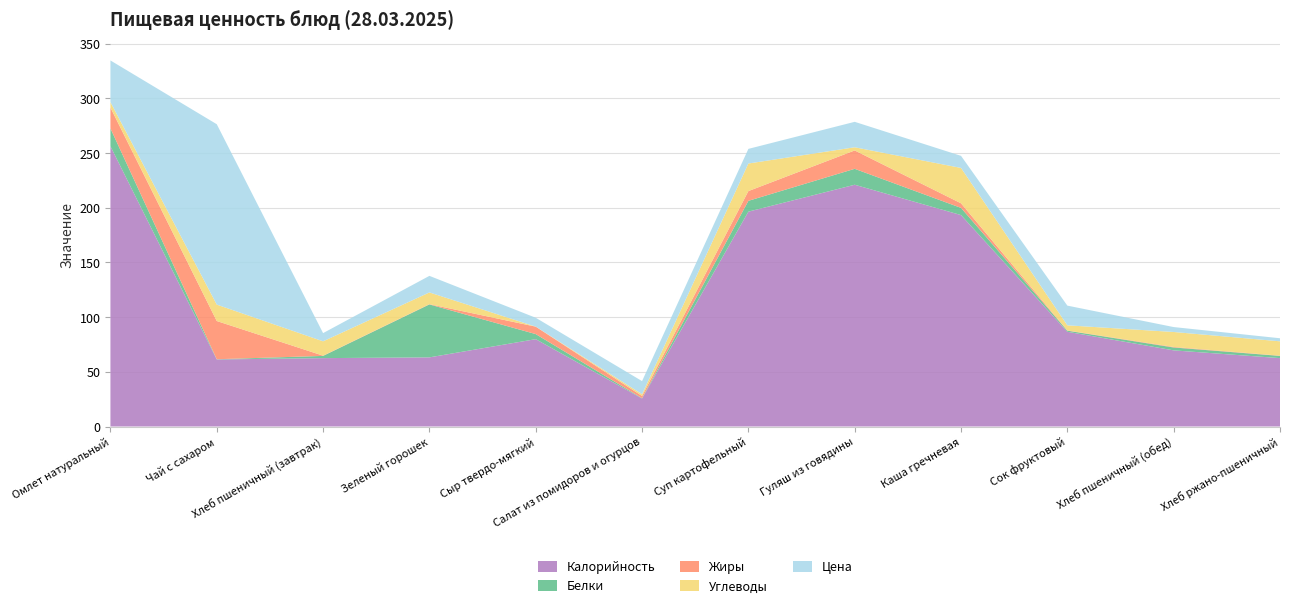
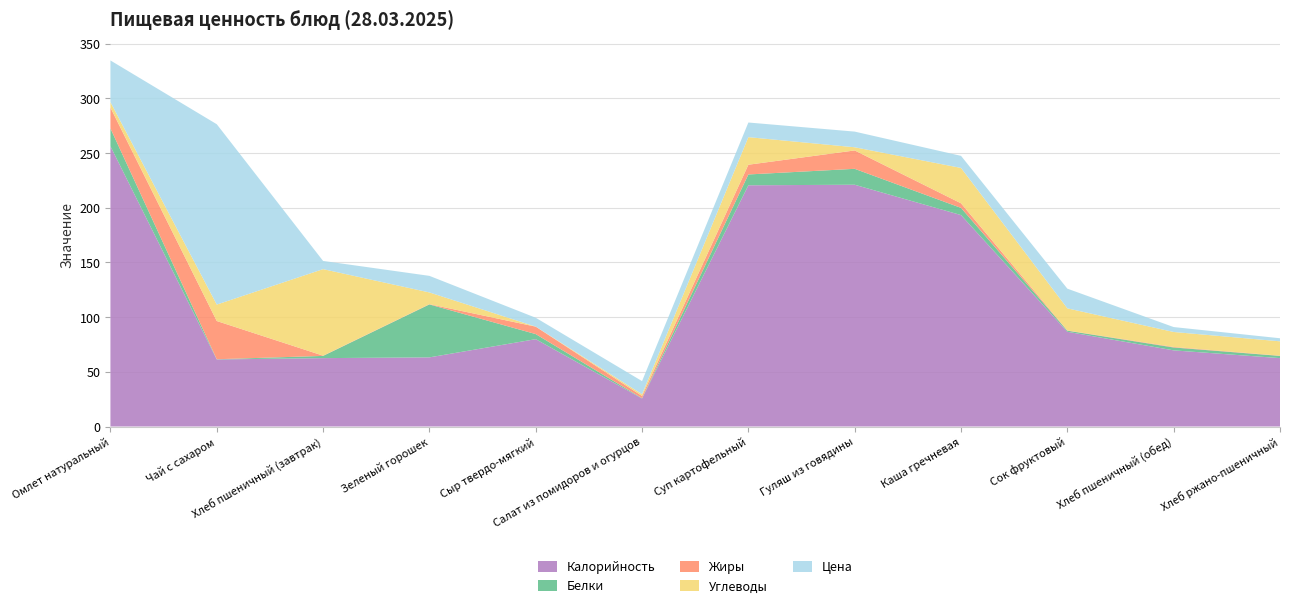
  {
    "Калорийность": {
      "Омлет натуральный": 256,
      "Зеленый горошек": 63,
      "Сыр твердо-мягкий": 80,
-     "Суп картофельный": 196,
+     "Суп картофельный": 221,
      "Гуляш из говядины": 221,
      "Каша гречневая": 193,
      "Хлеб пшеничный (обед)": 70
    },
    "Белки": {
      "Омлет натуральный": 16,
      "Сыр твердо-мягкий": 5,
      "Суп картофельный": 10,
      "Гуляш из говядины": 15,
      "Каша гречневая": 7
    },
    "Жиры": {
      "Омлет натуральный": 19,
      "Чай с сахаром": 35,
      "Суп картофельный": 9,
      "Гуляш из говядины": 17,
      "Каша гречневая": 4
    },
    "Углеводы": {
      "Омлет натуральный": 5,
      "Чай с сахаром": 15,
-     "Хлеб пшеничный (завтрак)": 13,
+     "Хлеб пшеничный (завтрак)": 79,
      "Зеленый горошек": 11,
      "Суп картофельный": 25,
      "Гуляш из говядины": 3,
      "Каша гречневая": 32,
-     "Сок фруктовый": 5,
+     "Сок фруктовый": 20,
      "Хлеб пшеничный (обед)": 14,
      "Хлеб ржано-пшеничный": 13
    },
    "Цена": {
      "Омлет натуральный": 38,
      "Чай с сахаром": 165,
      "Хлеб пшеничный (завтрак)": 8,
      "Зеленый горошек": 15,
      "Сыр твердо-мягкий": 8,
      "Салат из помидоров и огурцов": 12,
      "Суп картофельный": 13,
-     "Гуляш из говядины": 23,
+     "Гуляш из говядины": 14,
      "Каша гречневая": 11,
      "Сок фруктовый": 18,
      "Хлеб пшеничный (обед)": 5,
      "Хлеб ржано-пшеничный": 3
    }
  }
